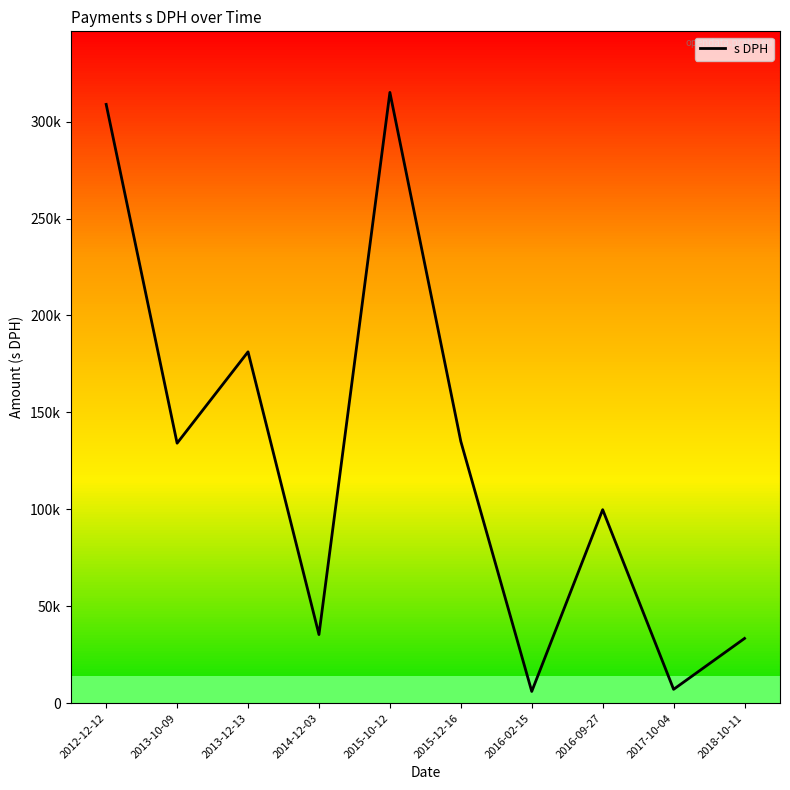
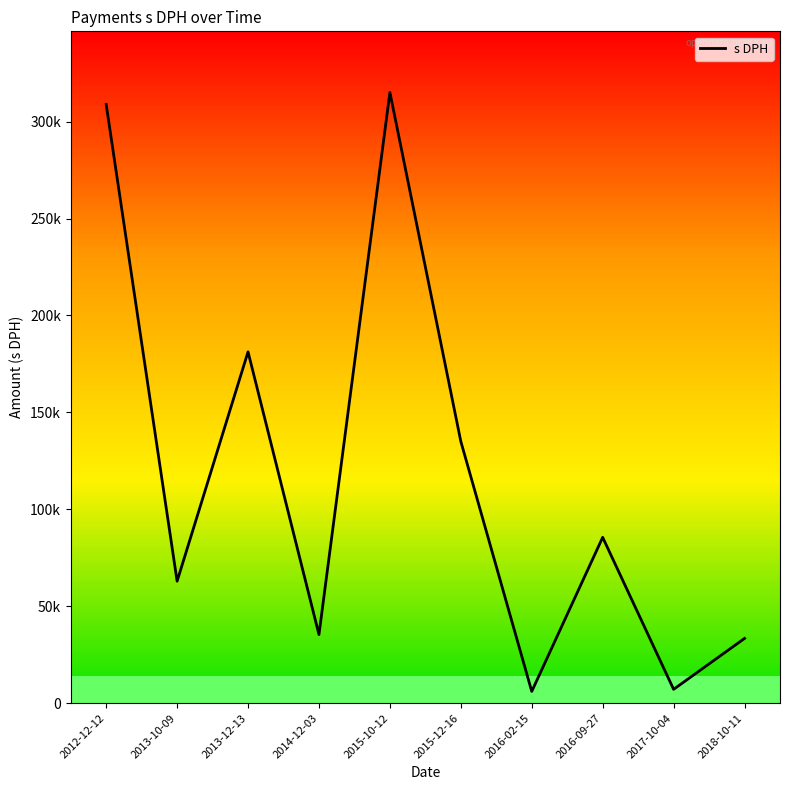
  {
    "2012-12-12": 309000,
-   "2013-10-09": 134000,
+   "2013-10-09": 63000,
    "2013-12-13": 181000,
    "2014-12-03": 35000,
    "2015-10-12": 315000,
    "2015-12-16": 135000,
    "2016-02-15": 6000,
-   "2016-09-27": 100000,
+   "2016-09-27": 86000,
    "2017-10-04": 7000,
    "2018-10-11": 33000
  }
